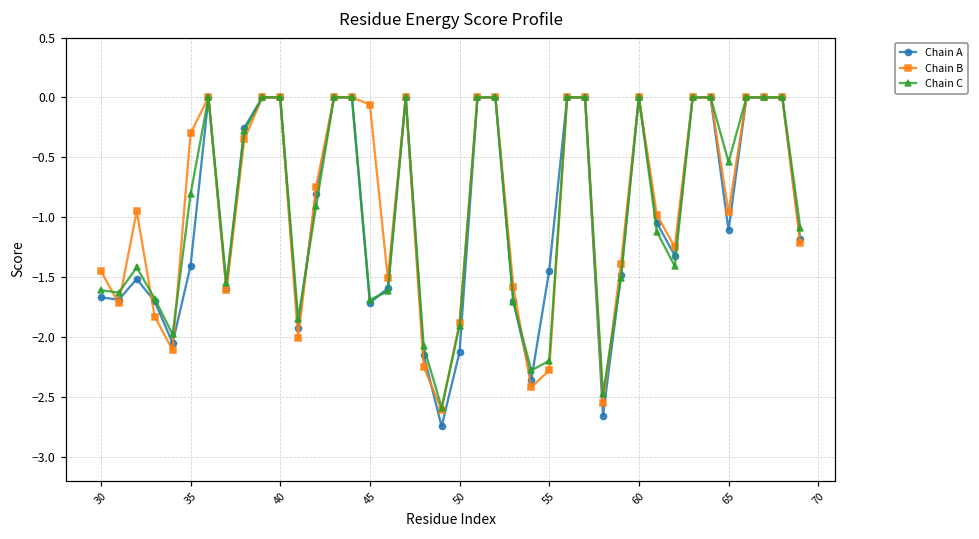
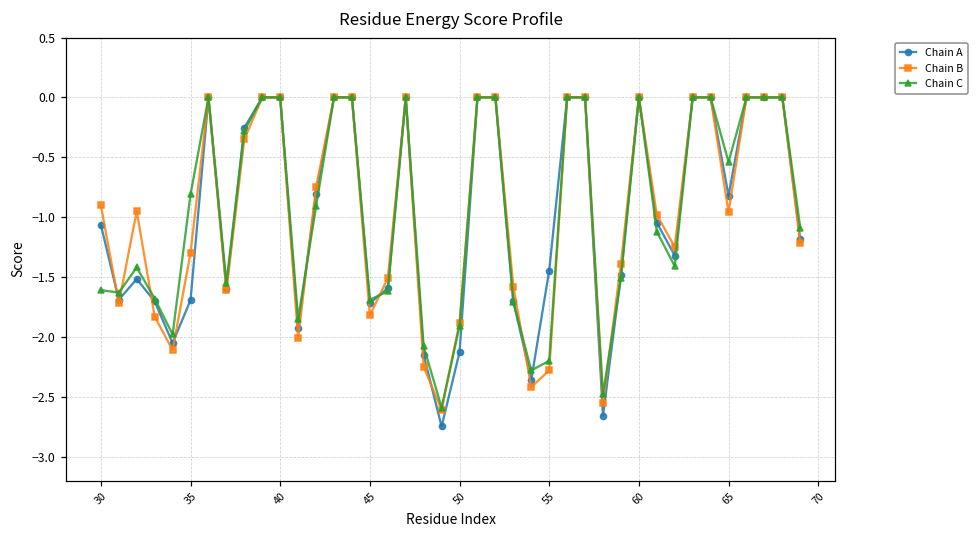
  {
    "Chain A": {
-     "30": -1.67,
-     "35": -1.41,
+     "30": -1.06,
+     "35": -1.69,
      "45": -1.72,
      "50": -2.13,
      "55": -1.45,
-     "65": -1.11
+     "65": -0.82
    },
    "Chain B": {
-     "30": -1.45,
-     "35": -0.3,
-     "45": -0.06,
+     "30": -0.90,
+     "35": -1.3,
+     "45": -1.82,
      "50": -1.88,
      "55": -2.28,
      "65": -0.96
    },
    "Chain C": {
      "30": -1.61,
      "35": -0.81,
      "45": -1.69,
      "50": -1.91,
      "55": -2.20,
      "65": -0.54
    }
  }
